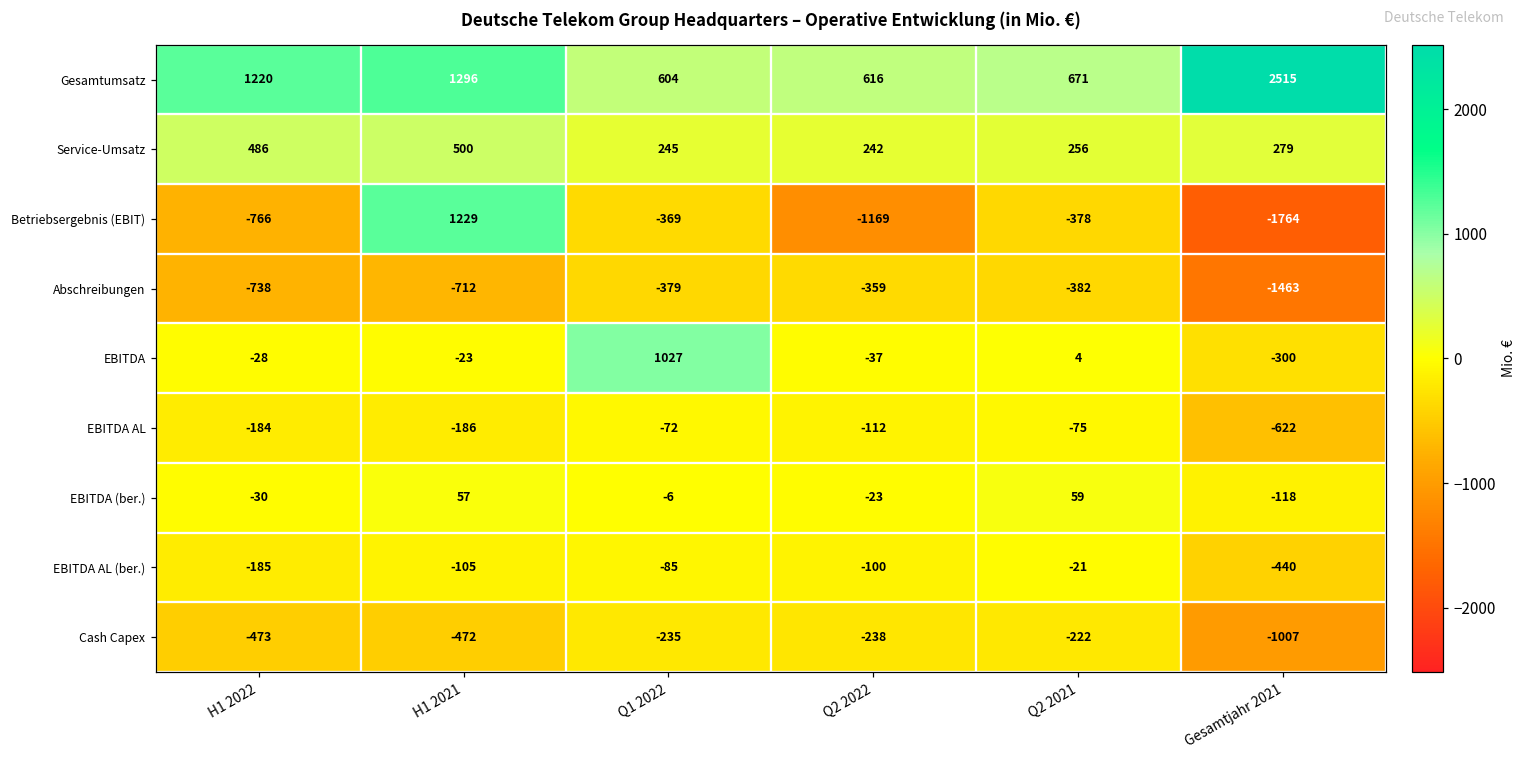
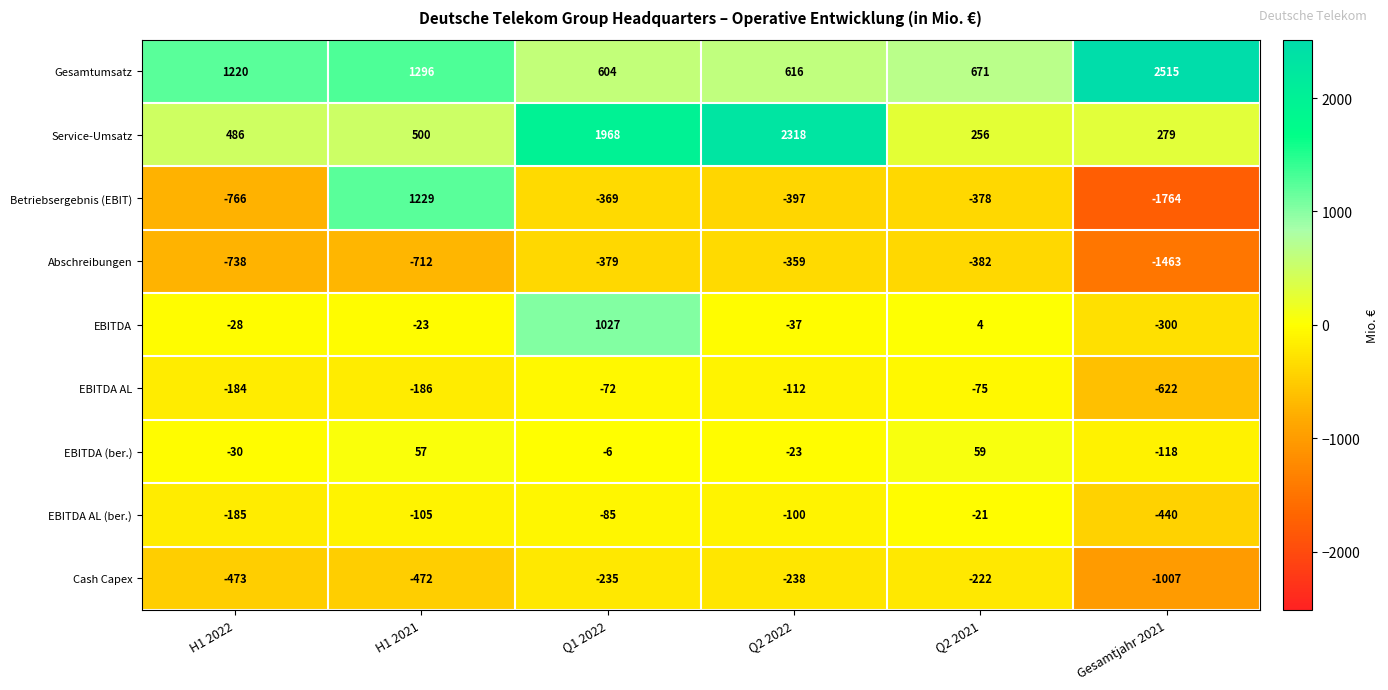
  {
    "Gesamtumsatz": {
      "H1 2022": 1220,
      "H1 2021": 1296,
      "Q1 2022": 604,
      "Q2 2022": 616,
      "Q2 2021": 671,
      "Gesamtjahr 2021": 2515
    },
    "Service-Umsatz": {
      "H1 2022": 486,
      "H1 2021": 500,
-     "Q1 2022": 245,
-     "Q2 2022": 242,
+     "Q1 2022": 1968,
+     "Q2 2022": 2318,
      "Q2 2021": 256,
      "Gesamtjahr 2021": 279
    },
    "Betriebsergebnis (EBIT)": {
      "H1 2022": -766,
      "H1 2021": 1229,
      "Q1 2022": -369,
-     "Q2 2022": -1169,
+     "Q2 2022": -397,
      "Q2 2021": -378,
      "Gesamtjahr 2021": -1764
    },
    "Abschreibungen": {
      "H1 2022": -738,
      "H1 2021": -712,
      "Q1 2022": -379,
      "Q2 2022": -359,
      "Q2 2021": -382,
      "Gesamtjahr 2021": -1463
    },
    "EBITDA": {
      "H1 2022": -28,
      "H1 2021": -23,
      "Q1 2022": 1027,
      "Q2 2022": -37,
      "Q2 2021": 4,
      "Gesamtjahr 2021": -300
    },
    "EBITDA AL": {
      "H1 2022": -184,
      "H1 2021": -186,
      "Q1 2022": -72,
      "Q2 2022": -112,
      "Q2 2021": -75,
      "Gesamtjahr 2021": -622
    },
    "EBITDA (ber.)": {
      "H1 2022": -30,
      "H1 2021": 57,
      "Q1 2022": -6,
      "Q2 2022": -23,
      "Q2 2021": 59,
      "Gesamtjahr 2021": -118
    },
    "EBITDA AL (ber.)": {
      "H1 2022": -185,
      "H1 2021": -105,
      "Q1 2022": -85,
      "Q2 2022": -100,
      "Q2 2021": -21,
      "Gesamtjahr 2021": -440
    },
    "Cash Capex": {
      "H1 2022": -473,
      "H1 2021": -472,
      "Q1 2022": -235,
      "Q2 2022": -238,
      "Q2 2021": -222,
      "Gesamtjahr 2021": -1007
    }
  }
